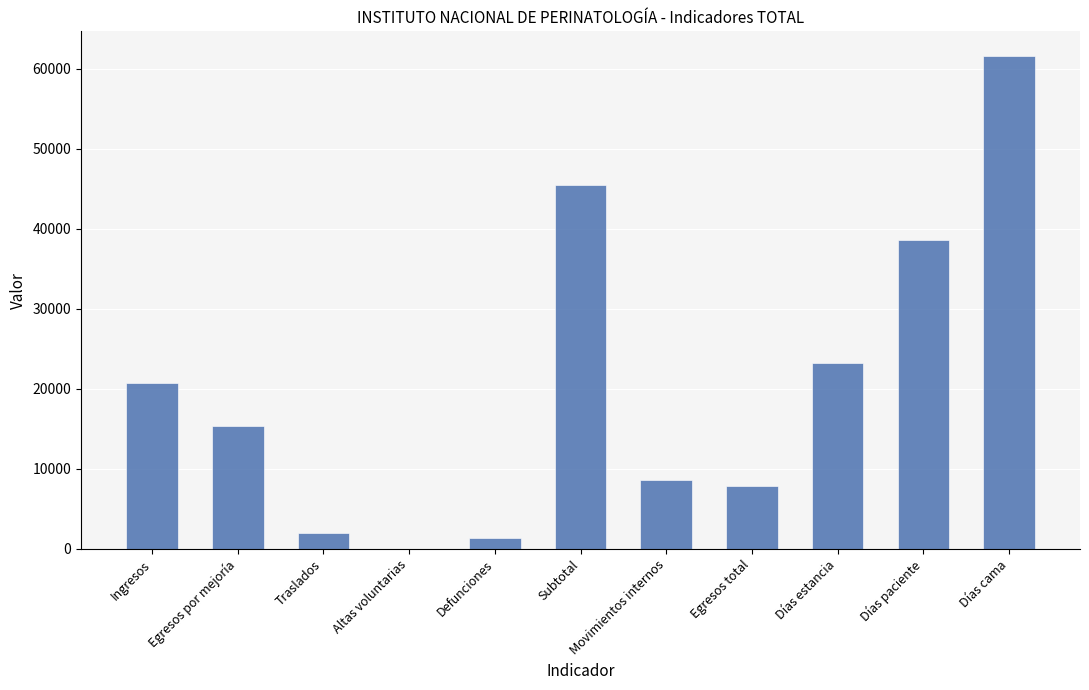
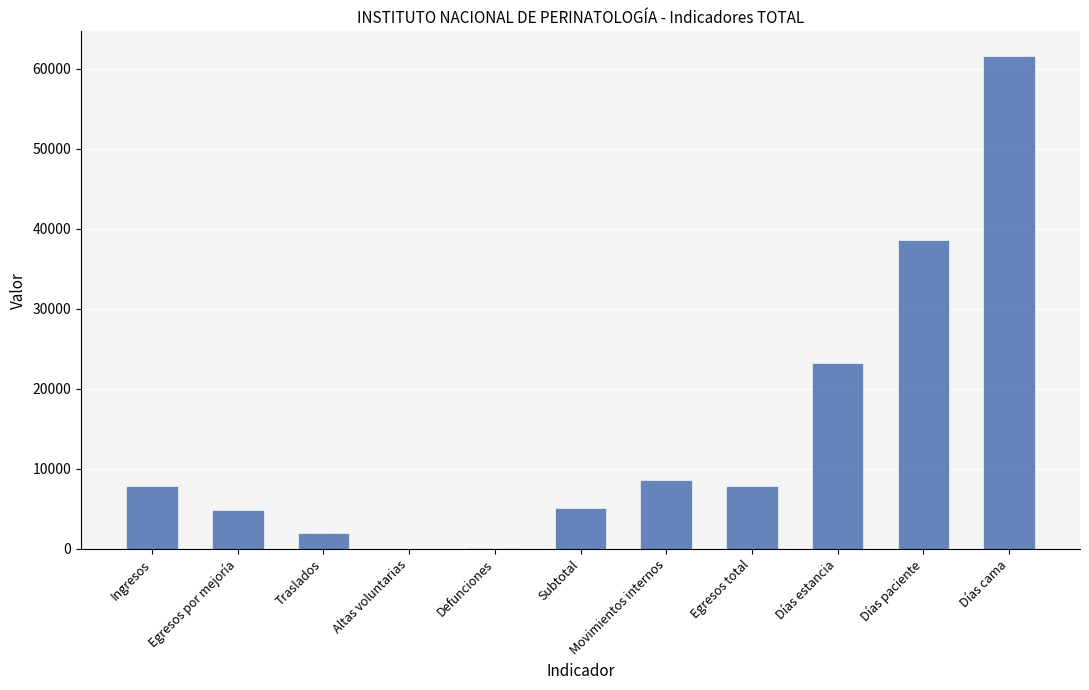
  {
-   "Ingresos": 21000,
-   "Egresos por mejoría": 15000,
+   "Ingresos": 8000,
+   "Egresos por mejoría": 5000,
    "Traslados": 2000,
-   "Defunciones": 1000,
-   "Subtotal": 45000,
+   "Defunciones": 0,
+   "Subtotal": 5000,
    "Movimientos internos": 9000,
    "Egresos total": 8000,
    "Días estancia": 23000,
    "Días paciente": 39000,
    "Días cama": 62000
  }
